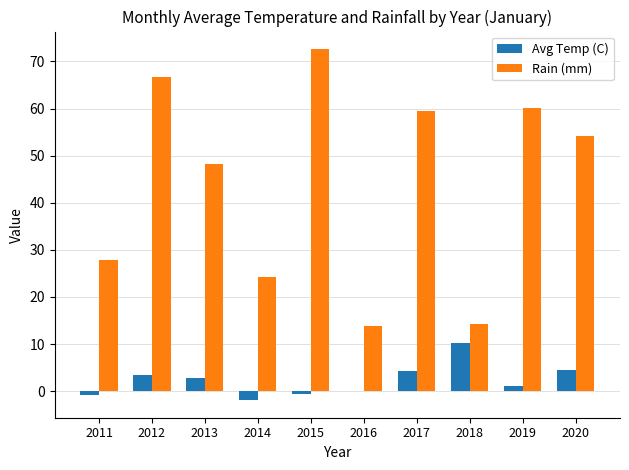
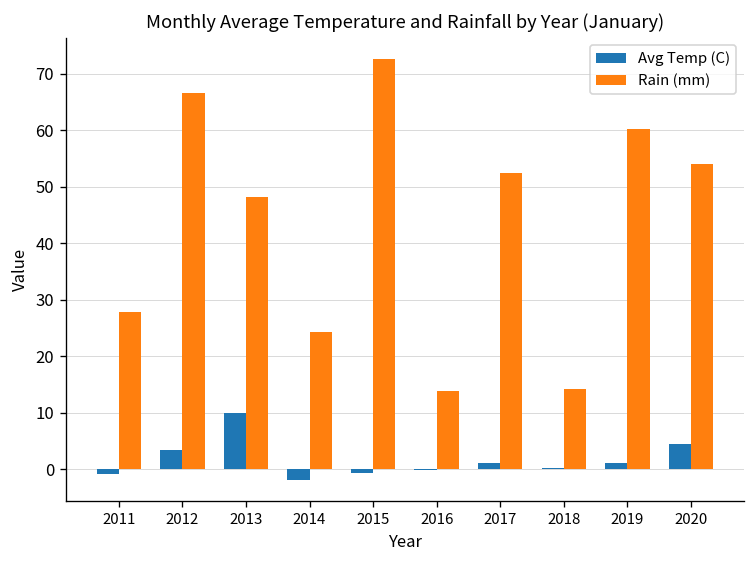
  {
    "Avg Temp (C)": {
      "2011": -1,
      "2012": 3,
-     "2013": 3,
+     "2013": 10,
      "2014": -2,
      "2015": -1,
-     "2017": 4,
-     "2018": 10,
+     "2017": 1,
+     "2018": 0,
      "2019": 1,
      "2020": 4
    },
    "Rain (mm)": {
      "2011": 28,
      "2012": 67,
      "2013": 48,
      "2014": 24,
      "2015": 73,
      "2016": 14,
-     "2017": 59,
+     "2017": 52,
      "2018": 14,
      "2019": 60,
      "2020": 54
    }
  }
